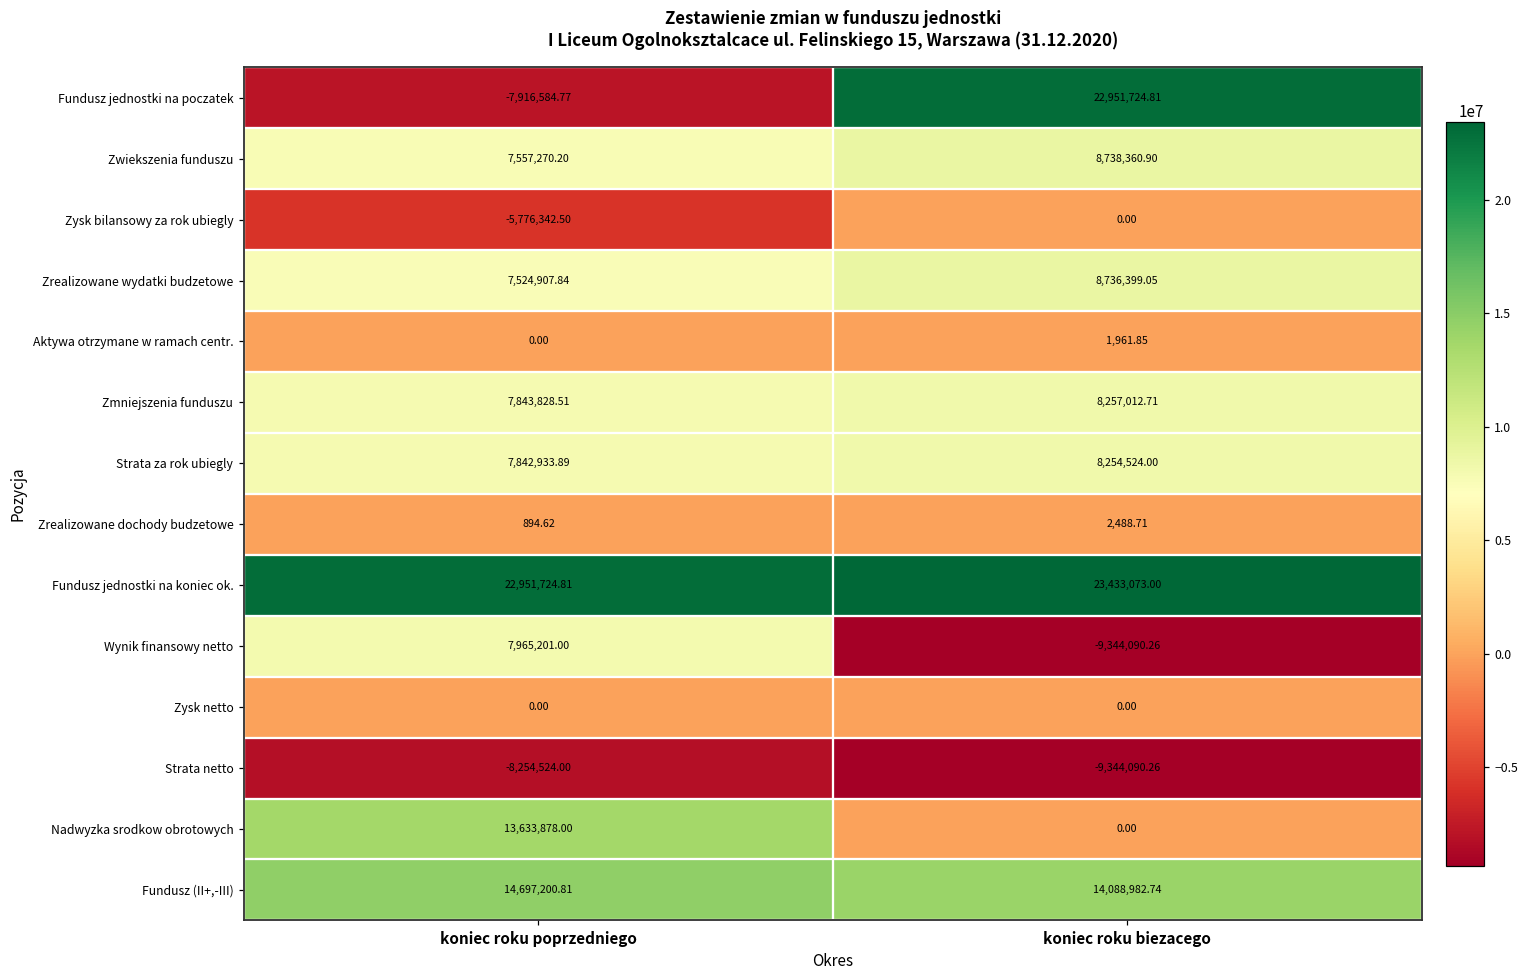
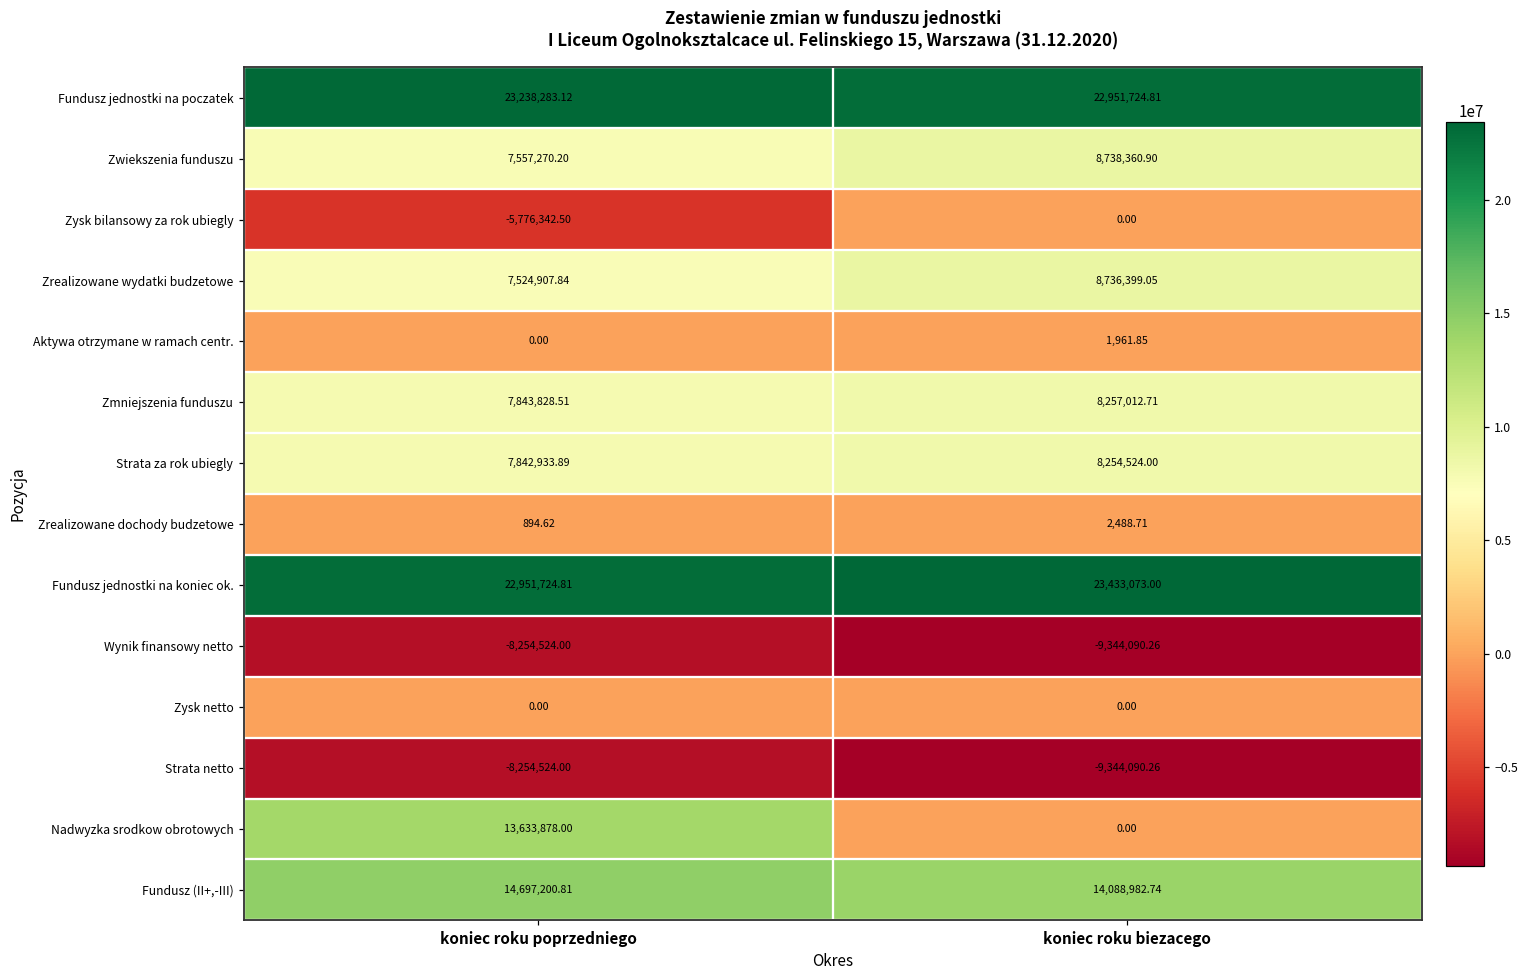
  {
    "Fundusz jednostki na poczatek": {
-     "koniec roku poprzedniego": "-7,916,584.77",
+     "koniec roku poprzedniego": "23,238,283.12",
      "koniec roku biezacego": "22,951,724.81"
    },
    "Zwiekszenia funduszu": {
      "koniec roku poprzedniego": "7,557,270.20",
      "koniec roku biezacego": "8,738,360.90"
    },
    "Zysk bilansowy za rok ubiegly": {
      "koniec roku poprzedniego": "-5,776,342.50",
      "koniec roku biezacego": "0.00"
    },
    "Zrealizowane wydatki budzetowe": {
      "koniec roku poprzedniego": "7,524,907.84",
      "koniec roku biezacego": "8,736,399.05"
    },
    "Aktywa otrzymane w ramach centr.": {
      "koniec roku poprzedniego": "0.00",
      "koniec roku biezacego": "1,961.85"
    },
    "Zmniejszenia funduszu": {
      "koniec roku poprzedniego": "7,843,828.51",
      "koniec roku biezacego": "8,257,012.71"
    },
    "Strata za rok ubiegly": {
      "koniec roku poprzedniego": "7,842,933.89",
      "koniec roku biezacego": "8,254,524.00"
    },
    "Zrealizowane dochody budzetowe": {
      "koniec roku poprzedniego": "894.62",
      "koniec roku biezacego": "2,488.71"
    },
    "Fundusz jednostki na koniec ok.": {
      "koniec roku poprzedniego": "22,951,724.81",
      "koniec roku biezacego": "23,433,073.00"
    },
    "Wynik finansowy netto": {
-     "koniec roku poprzedniego": "7,965,201.00",
+     "koniec roku poprzedniego": "-8,254,524.00",
      "koniec roku biezacego": "-9,344,090.26"
    },
    "Zysk netto": {
      "koniec roku poprzedniego": "0.00",
      "koniec roku biezacego": "0.00"
    },
    "Strata netto": {
      "koniec roku poprzedniego": "-8,254,524.00",
      "koniec roku biezacego": "-9,344,090.26"
    },
    "Nadwyzka srodkow obrotowych": {
      "koniec roku poprzedniego": "13,633,878.00",
      "koniec roku biezacego": "0.00"
    },
    "Fundusz (II+,-III)": {
      "koniec roku poprzedniego": "14,697,200.81",
      "koniec roku biezacego": "14,088,982.74"
    }
  }
